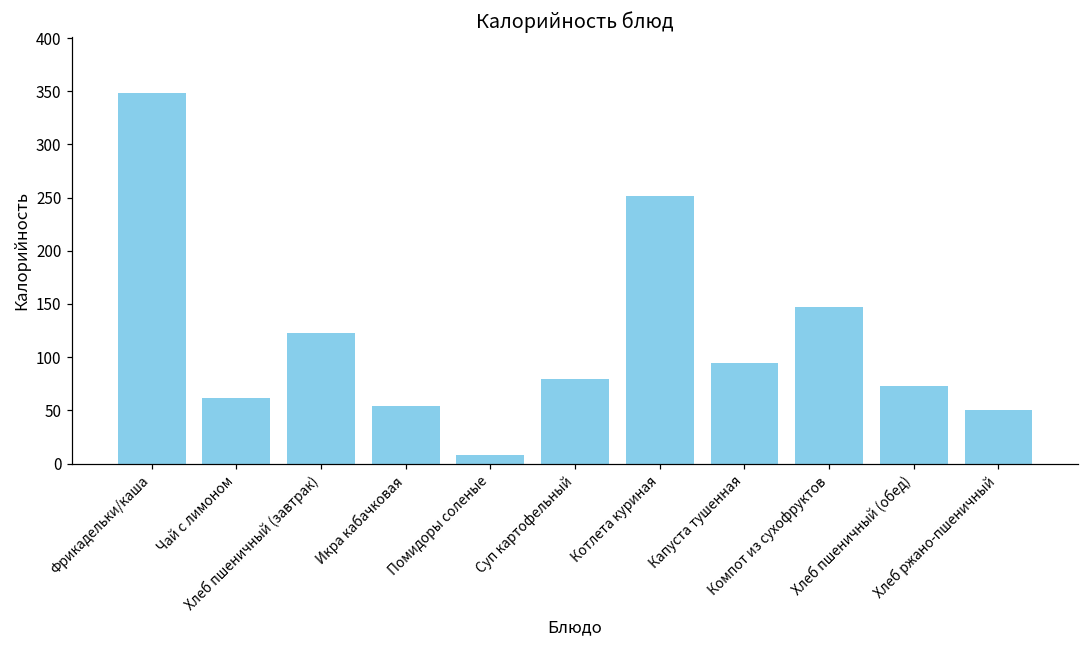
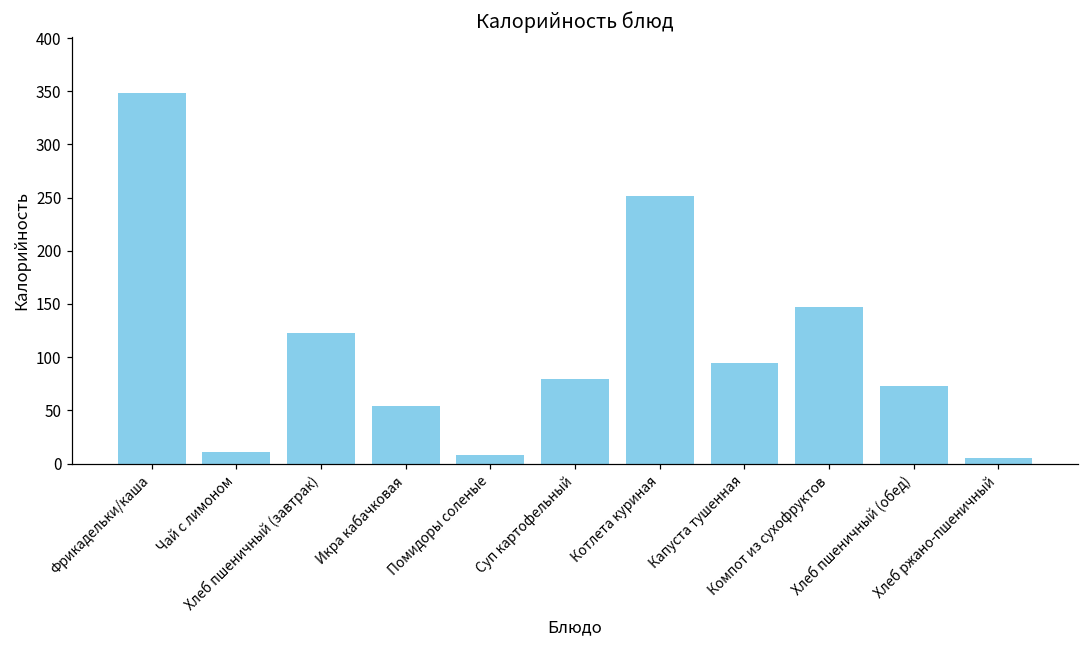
  {
    "Фрикадельки/каша": 350,
-   "Чай с лимоном": 60,
+   "Чай с лимоном": 10,
    "Хлеб пшеничный (завтрак)": 120,
    "Икра кабачковая": 50,
    "Помидоры соленые": 10,
    "Суп картофельный": 80,
    "Котлета куриная": 250,
    "Капуста тушенная": 90,
    "Компот из сухофруктов": 150,
    "Хлеб пшеничный (обед)": 70,
-   "Хлеб ржано-пшеничный": 50
+   "Хлеб ржано-пшеничный": 10
  }
